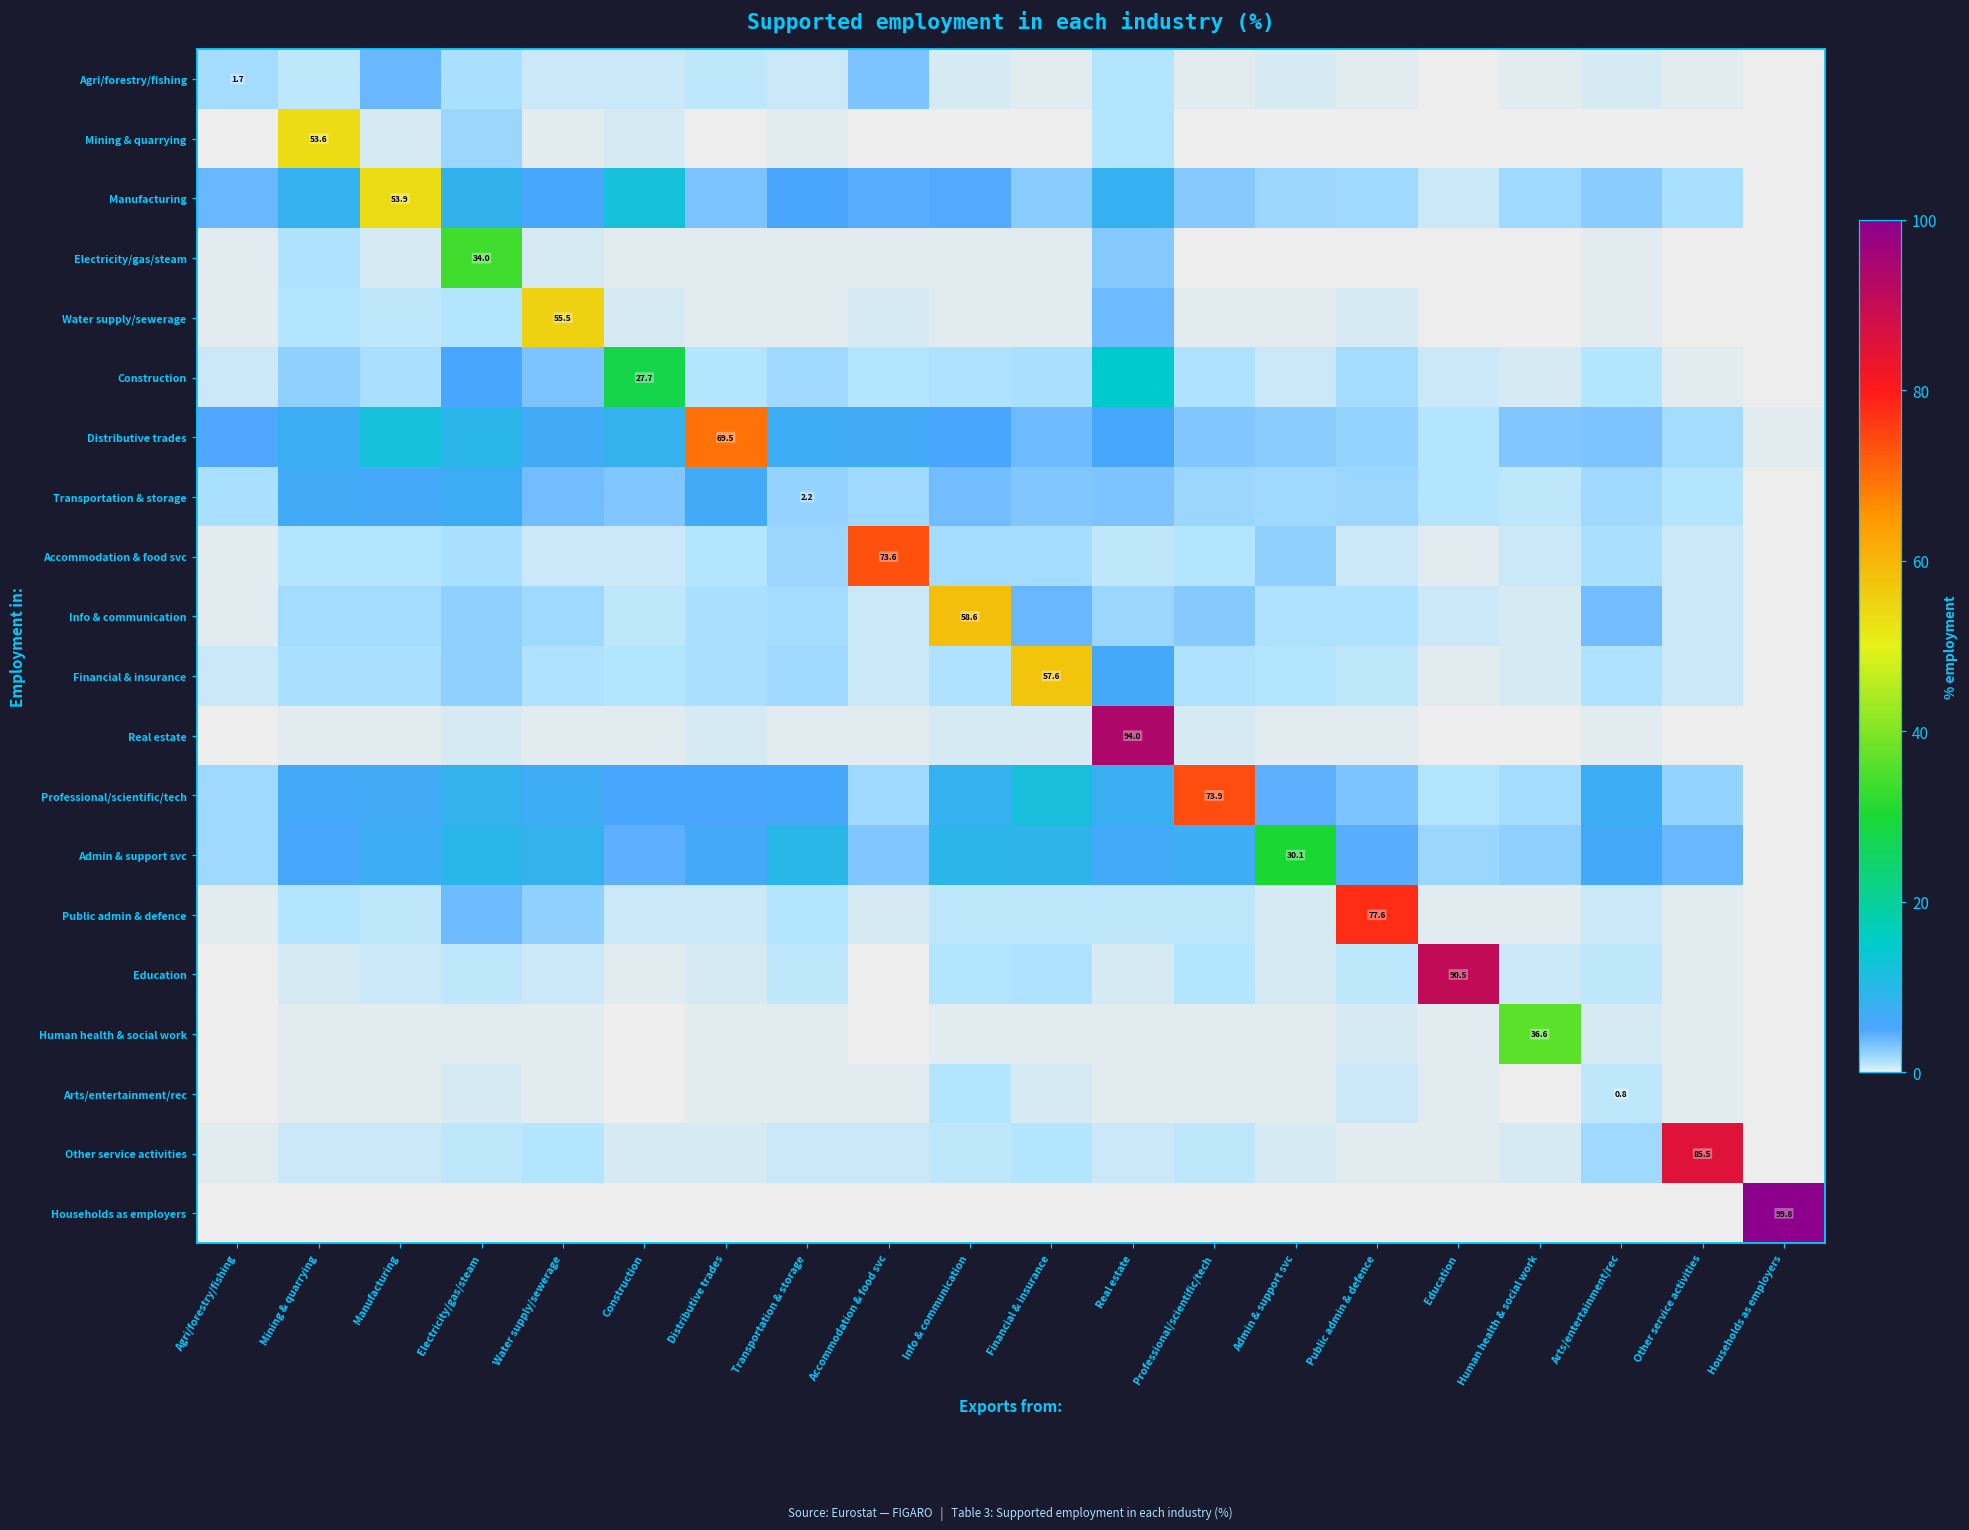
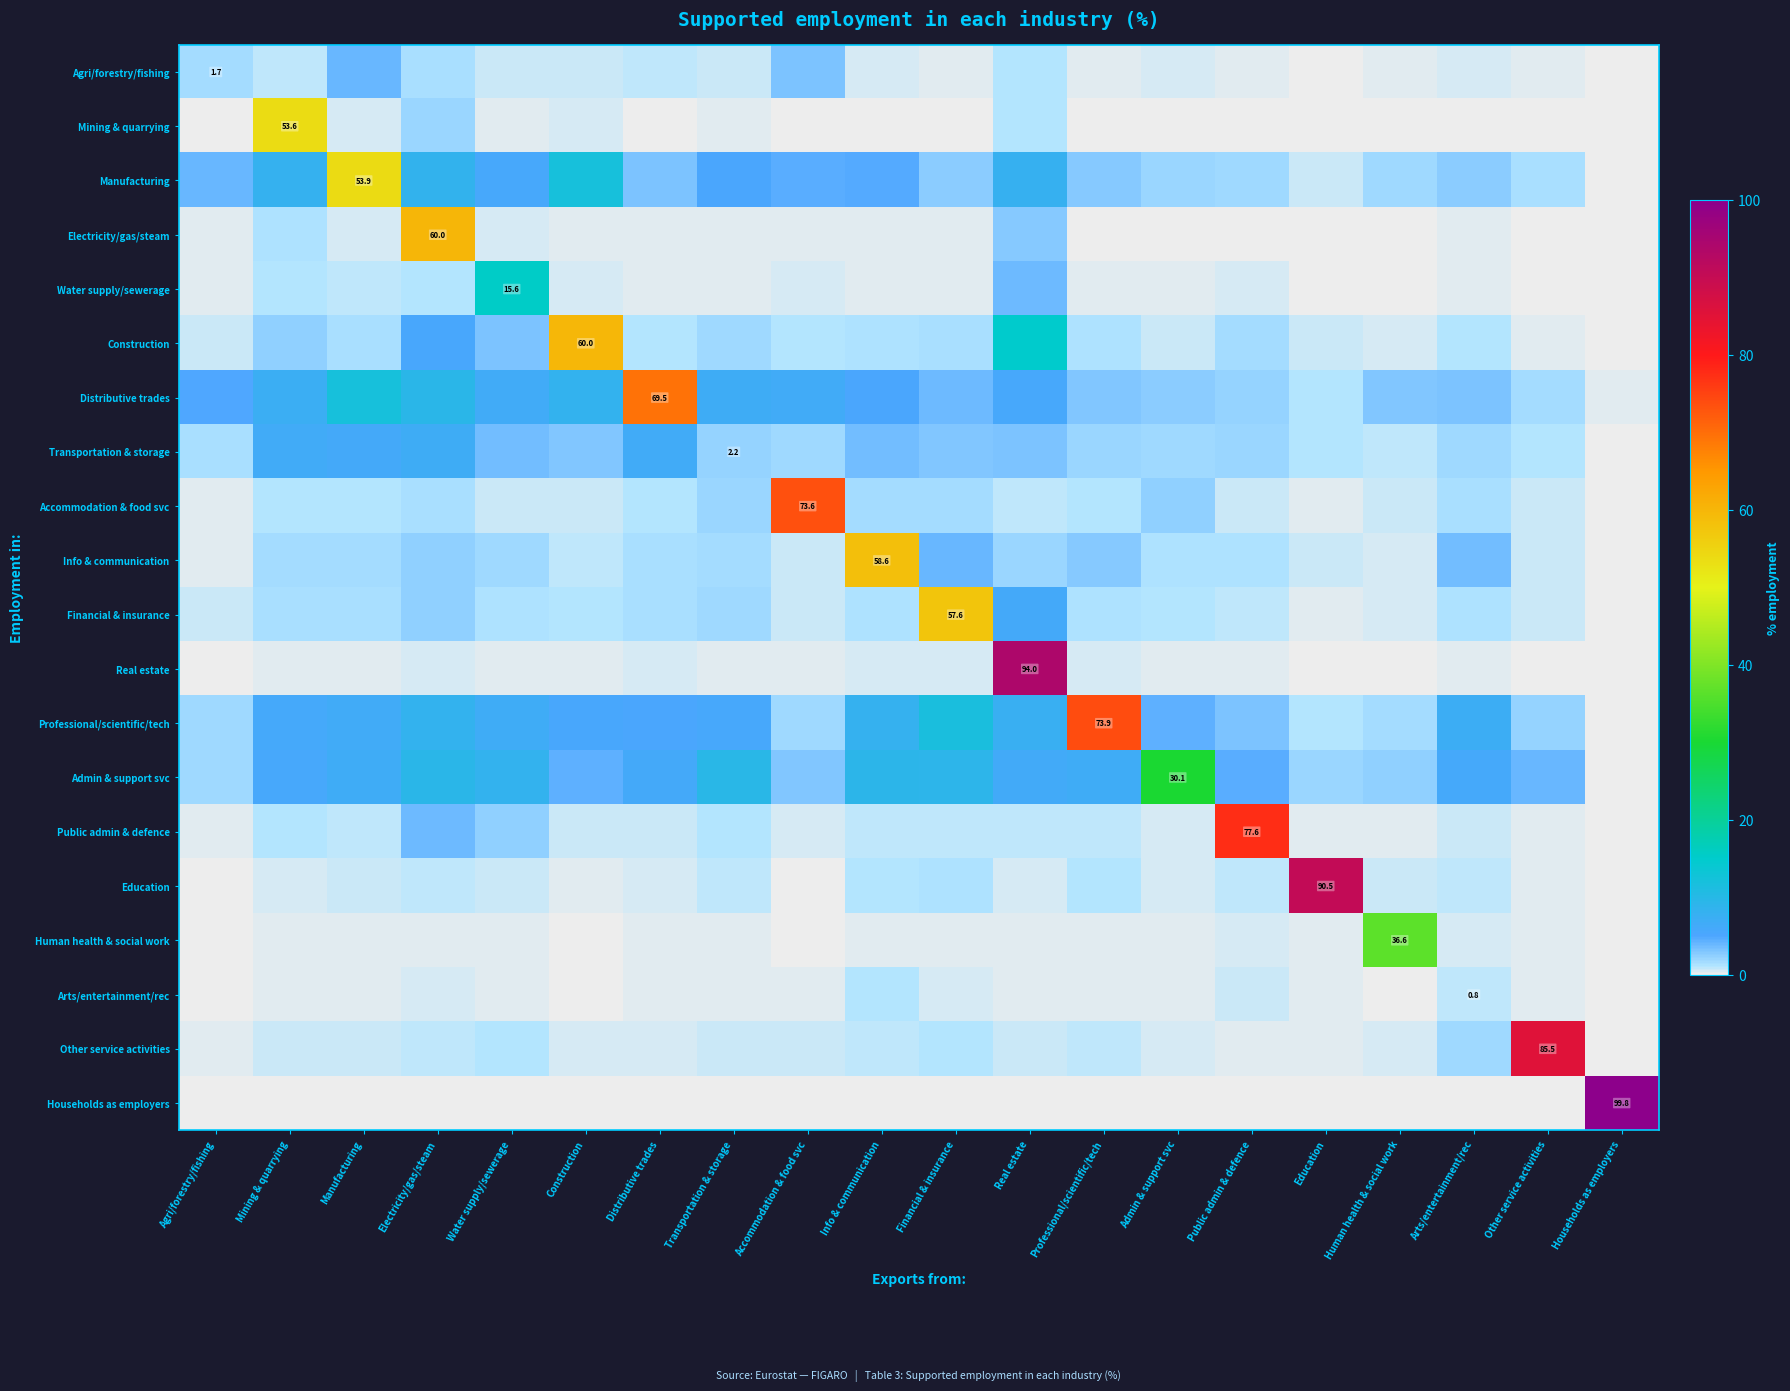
  {
    "Electricity/gas/steam": {
-     "Electricity/gas/steam": 34.0
+     "Electricity/gas/steam": 60.0
    },
    "Water supply/sewerage": {
-     "Water supply/sewerage": 55.5
+     "Water supply/sewerage": 15.6
    },
    "Construction": {
-     "Construction": 27.7
+     "Construction": 60.0
    }
  }
